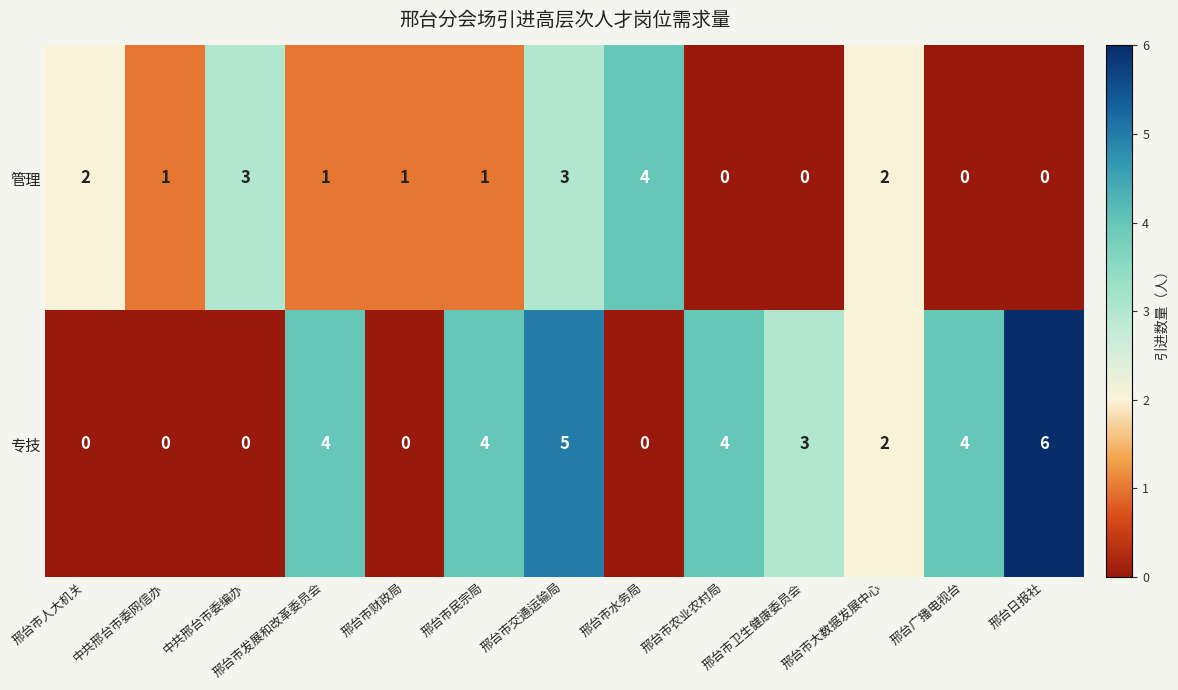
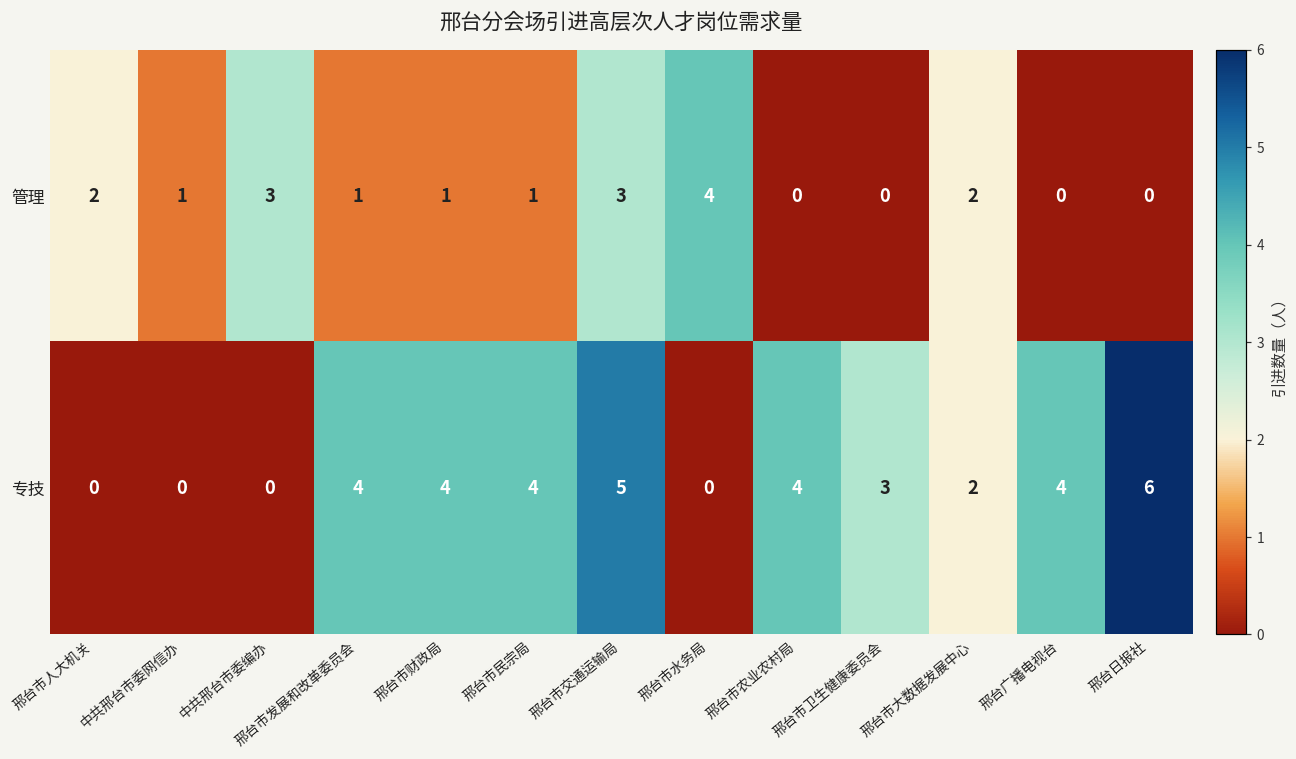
  {
    "管理": {
      "邢台市人大机关": 2,
      "中共邢台市委网信办": 1,
      "中共邢台市委编办": 3,
      "邢台市发展和改革委员会": 1,
      "邢台市财政局": 1,
      "邢台市民宗局": 1,
      "邢台市交通运输局": 3,
      "邢台市水务局": 4,
      "邢台市农业农村局": 0,
      "邢台市卫生健康委员会": 0,
      "邢台市大数据发展中心": 2,
      "邢台广播电视台": 0,
      "邢台日报社": 0
    },
    "专技": {
      "邢台市人大机关": 0,
      "中共邢台市委网信办": 0,
      "中共邢台市委编办": 0,
      "邢台市发展和改革委员会": 4,
-     "邢台市财政局": 0,
+     "邢台市财政局": 4,
      "邢台市民宗局": 4,
      "邢台市交通运输局": 5,
      "邢台市水务局": 0,
      "邢台市农业农村局": 4,
      "邢台市卫生健康委员会": 3,
      "邢台市大数据发展中心": 2,
      "邢台广播电视台": 4,
      "邢台日报社": 6
    }
  }
